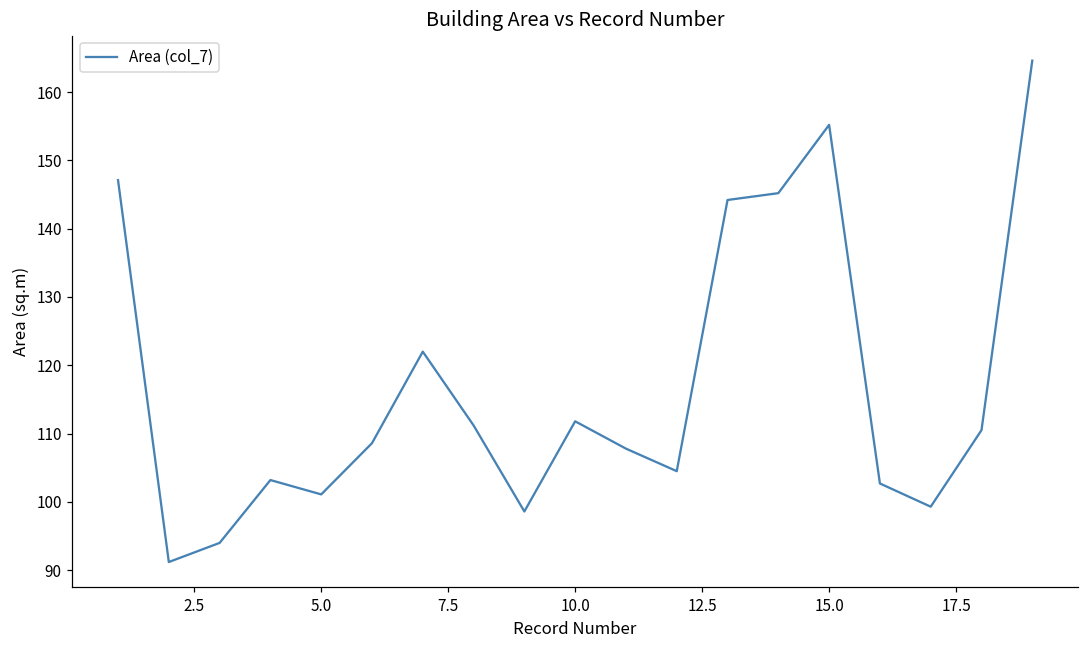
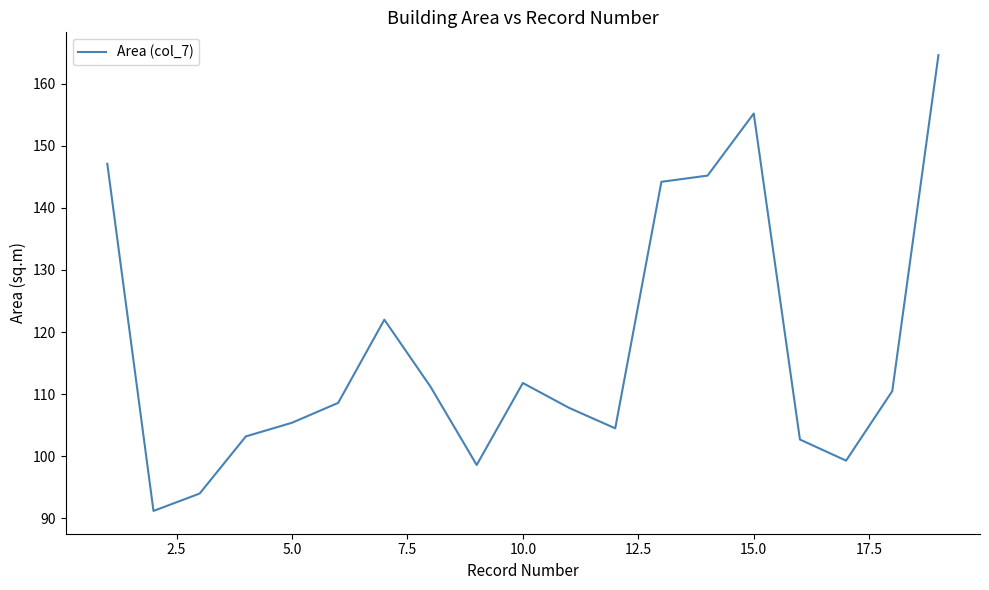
  {
-   "5.0": 101,
+   "5.0": 105,
    "10.0": 112,
    "15.0": 155
  }
